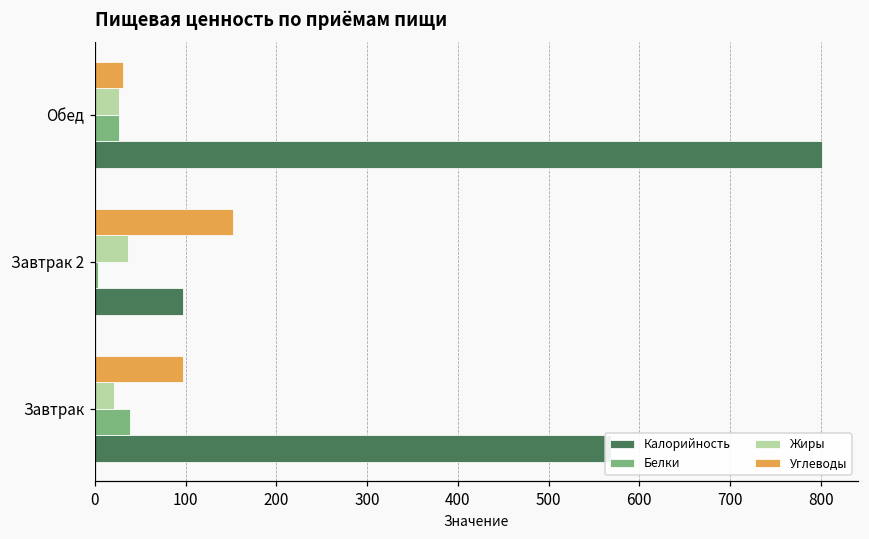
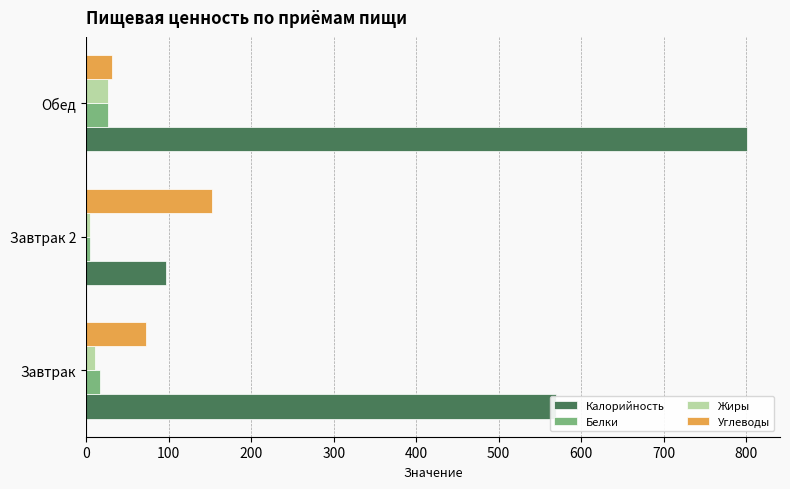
  {
    "Калорийность": {
      "Обед": 800,
      "Завтрак 2": 100
    },
    "Белки": {
      "Обед": 30,
      "Завтрак 2": 0,
-     "Завтрак": 40
+     "Завтрак": 20
    },
    "Жиры": {
      "Обед": 30,
-     "Завтрак 2": 40,
-     "Завтрак": 20
+     "Завтрак 2": 0,
+     "Завтрак": 10
    },
    "Углеводы": {
      "Обед": 30,
      "Завтрак 2": 150,
-     "Завтрак": 100
+     "Завтрак": 70
    }
  }
